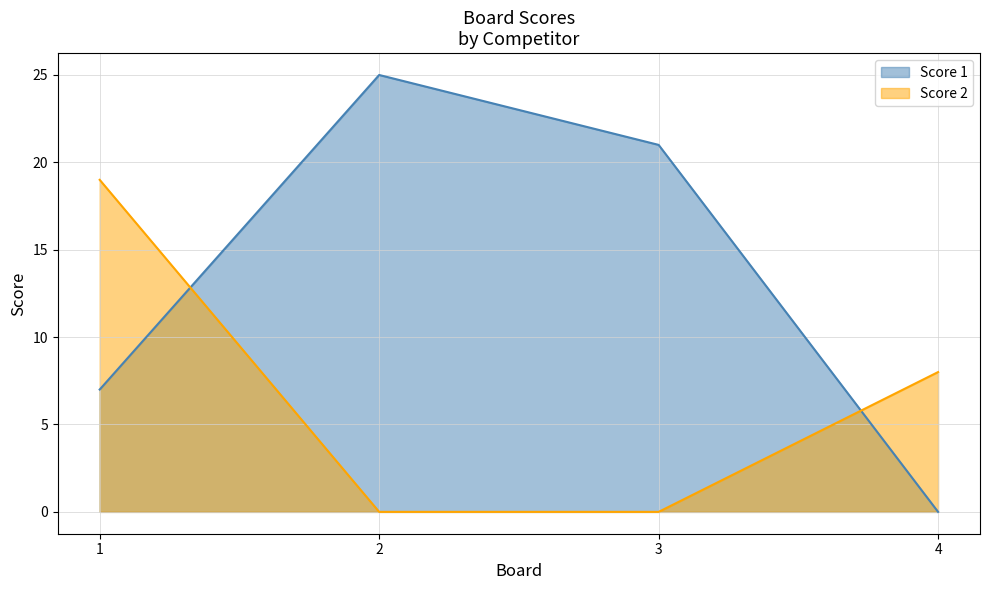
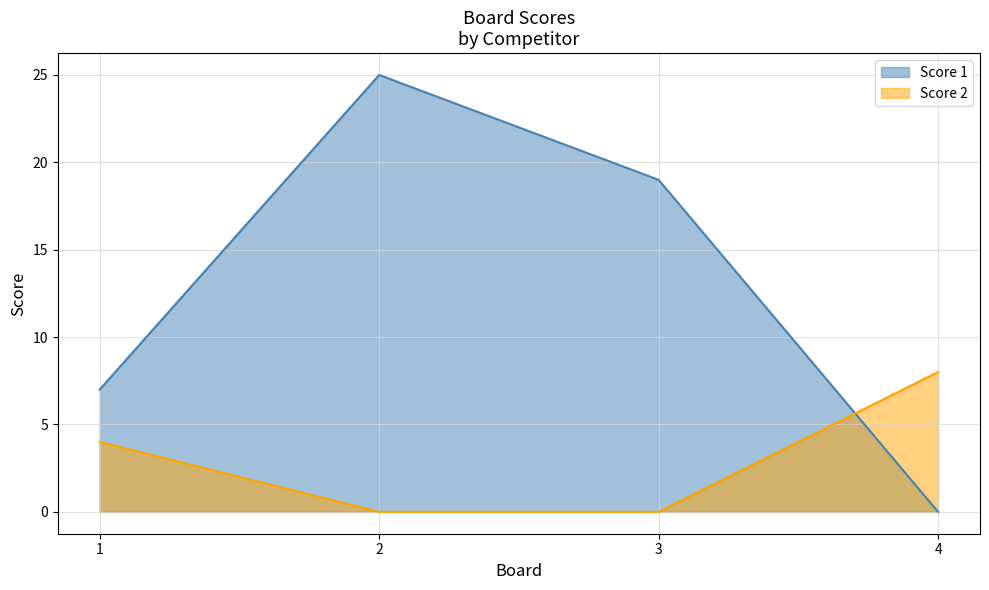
  {
    "Score 1": {
      "1": 7,
      "2": 25,
-     "3": 21,
+     "3": 19,
      "4": 0
    },
    "Score 2": {
-     "1": 19,
+     "1": 4,
      "2": 0,
      "3": 0,
      "4": 8
    }
  }
